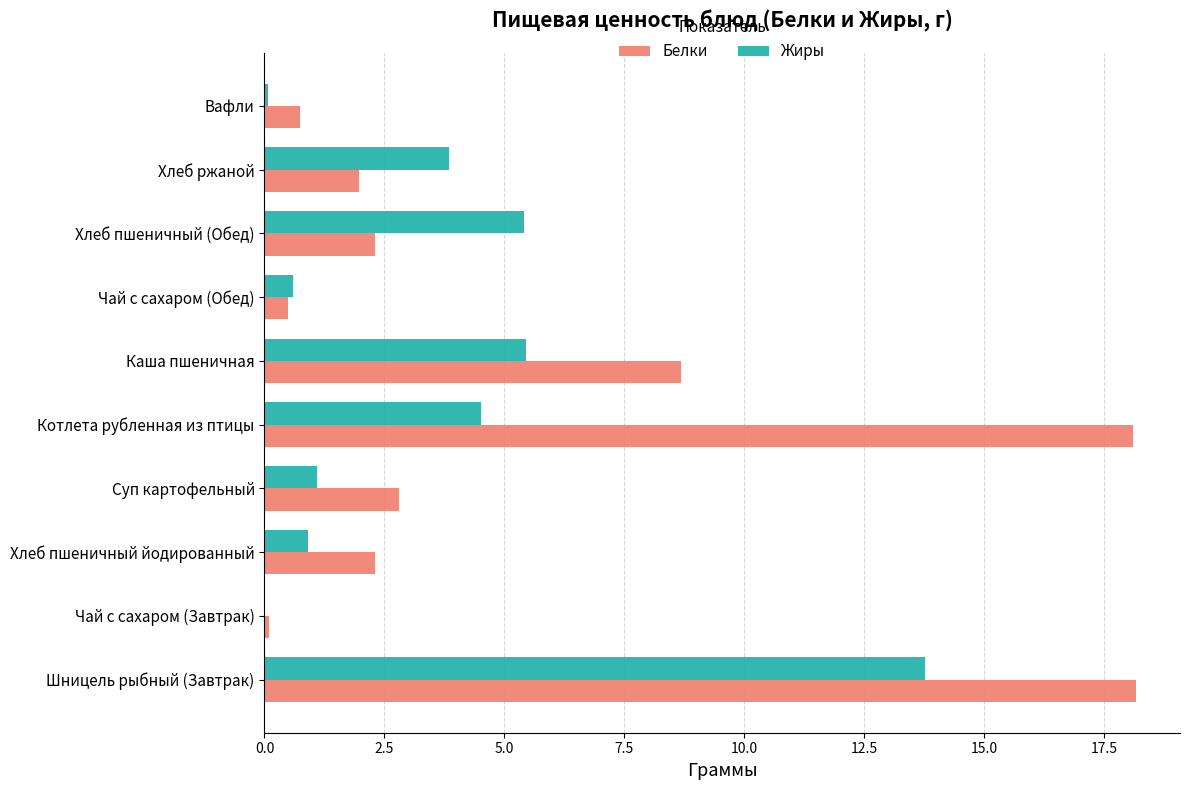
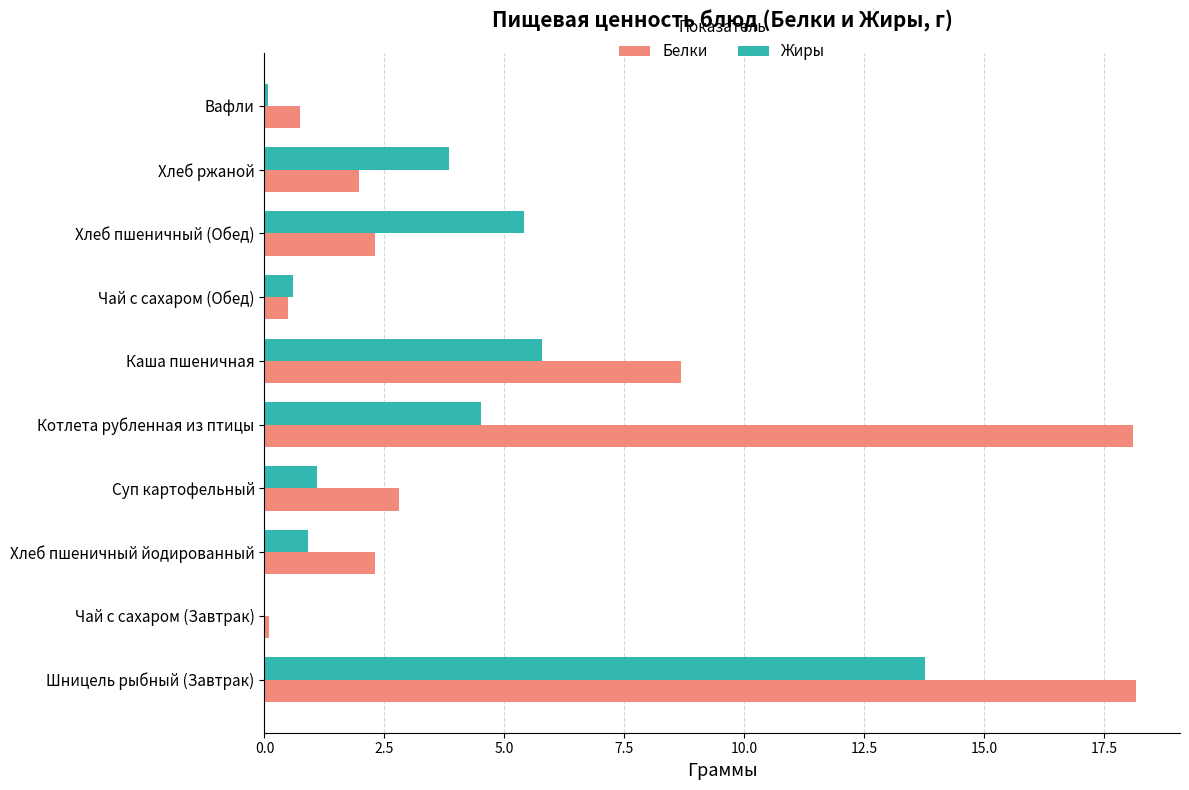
  {
    "Белки": {
      "Вафли": 0.8,
      "Хлеб ржаной": 2.0,
      "Хлеб пшеничный (Обед)": 2.3,
      "Чай с сахаром (Обед)": 0.5,
      "Каша пшеничная": 8.7,
      "Котлета рубленная из птицы": 18.1,
      "Суп картофельный": 2.8,
      "Хлеб пшеничный йодированный": 2.3,
      "Чай с сахаром (Завтрак)": 0.1,
      "Шницель рыбный (Завтрак)": 18.2
    },
    "Жиры": {
      "Вафли": 0.1,
      "Хлеб ржаной": 3.9,
      "Хлеб пшеничный (Обед)": 5.4,
      "Чай с сахаром (Обед)": 0.6,
-     "Каша пшеничная": 5.5,
+     "Каша пшеничная": 5.8,
      "Котлета рубленная из птицы": 4.5,
      "Суп картофельный": 1.1,
      "Хлеб пшеничный йодированный": 0.9,
      "Чай с сахаром (Завтрак)": 0.0,
      "Шницель рыбный (Завтрак)": 13.8
    }
  }
